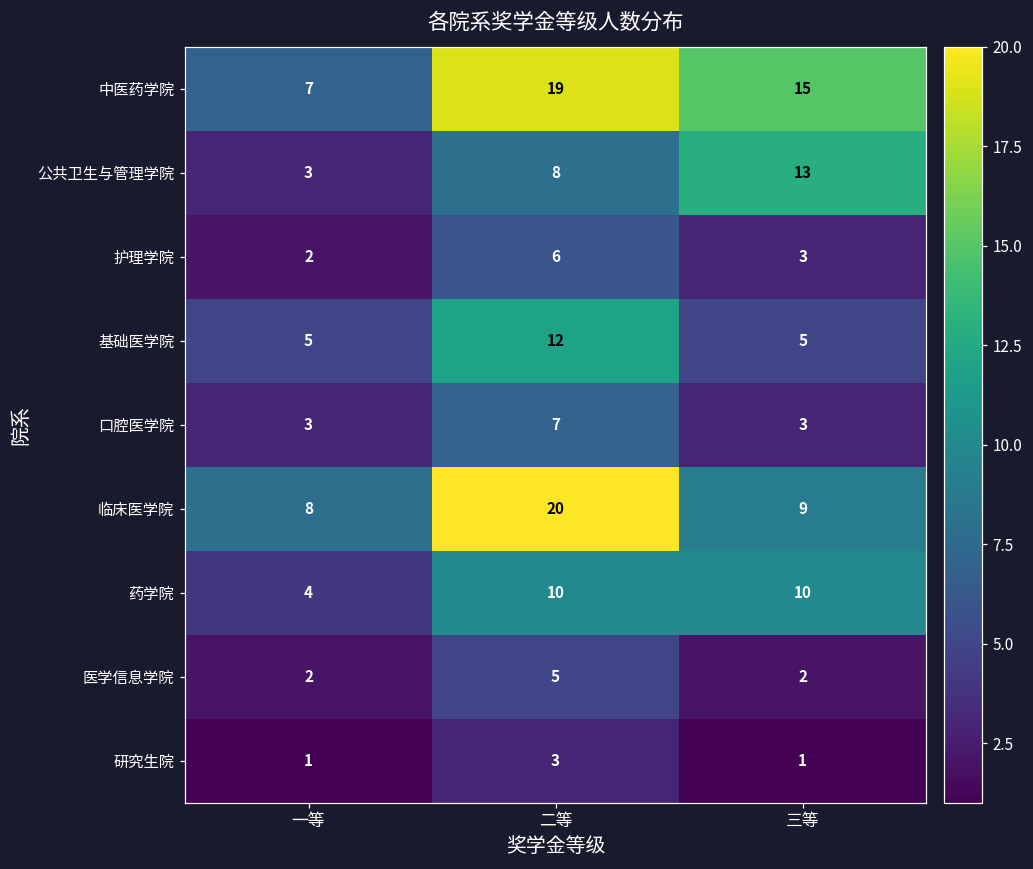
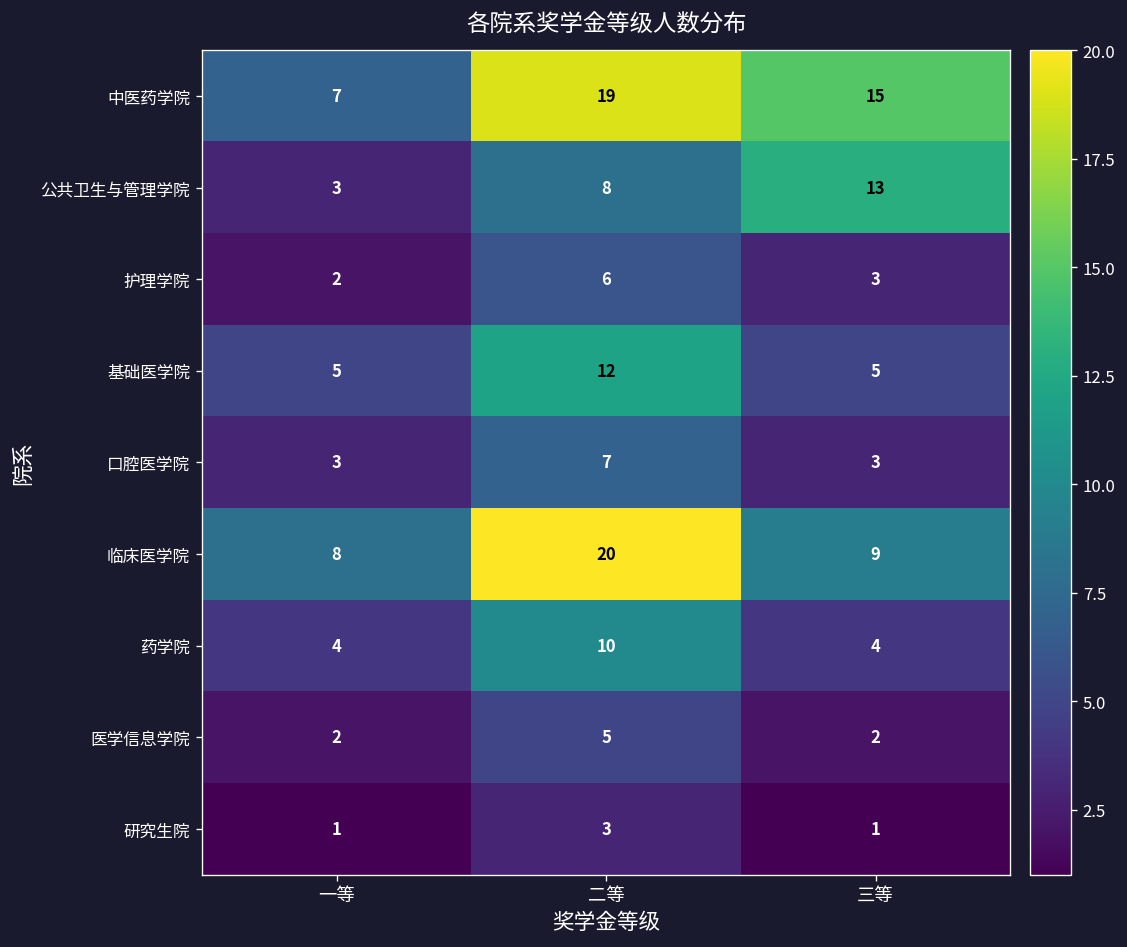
  {
    "中医药学院": {
      "一等": 7,
      "二等": 19,
      "三等": 15
    },
    "公共卫生与管理学院": {
      "一等": 3,
      "二等": 8,
      "三等": 13
    },
    "护理学院": {
      "一等": 2,
      "二等": 6,
      "三等": 3
    },
    "基础医学院": {
      "一等": 5,
      "二等": 12,
      "三等": 5
    },
    "口腔医学院": {
      "一等": 3,
      "二等": 7,
      "三等": 3
    },
    "临床医学院": {
      "一等": 8,
      "二等": 20,
      "三等": 9
    },
    "药学院": {
      "一等": 4,
      "二等": 10,
-     "三等": 10
+     "三等": 4
    },
    "医学信息学院": {
      "一等": 2,
      "二等": 5,
      "三等": 2
    },
    "研究生院": {
      "一等": 1,
      "二等": 3,
      "三等": 1
    }
  }
